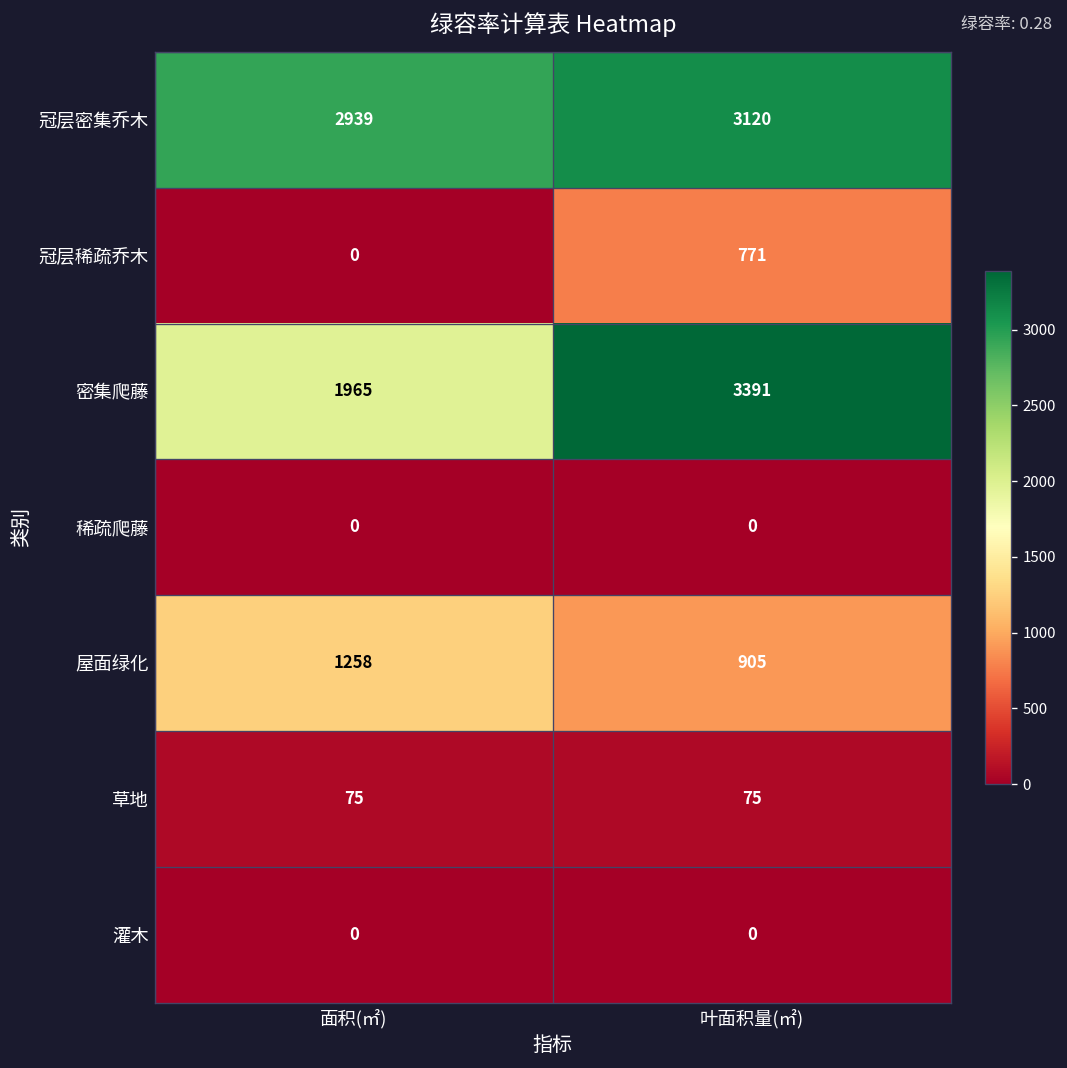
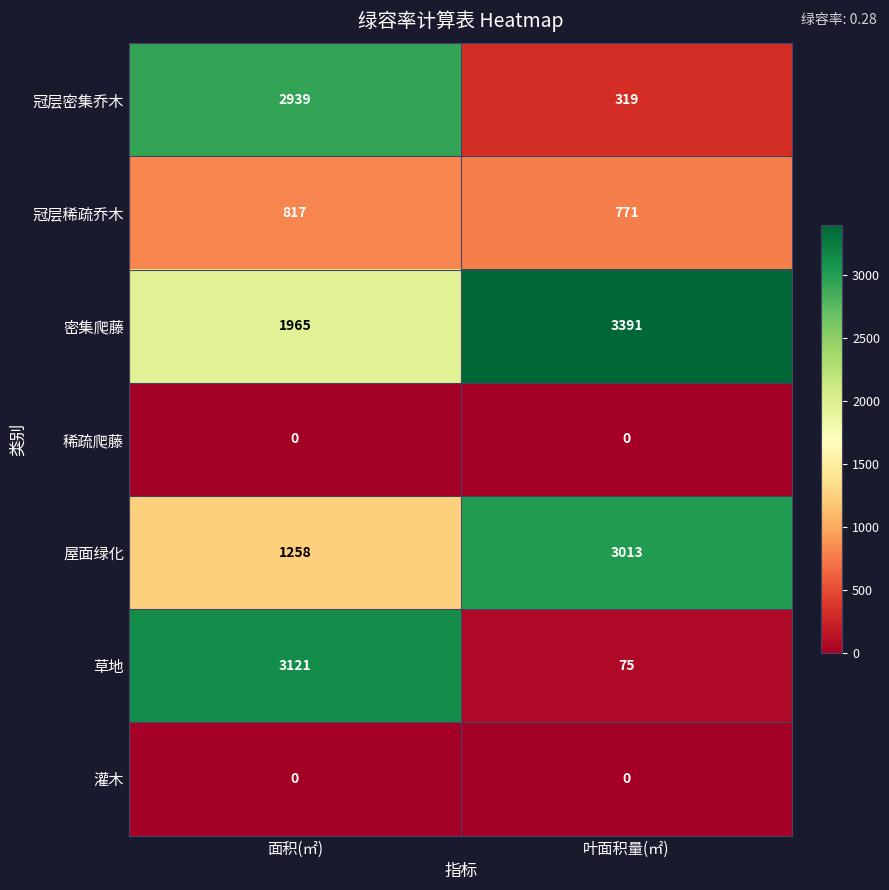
  {
    "冠层密集乔木": {
      "面积(㎡)": 2939,
-     "叶面积量(㎡)": 3120
+     "叶面积量(㎡)": 319
    },
    "冠层稀疏乔木": {
-     "面积(㎡)": 0,
+     "面积(㎡)": 817,
      "叶面积量(㎡)": 771
    },
    "密集爬藤": {
      "面积(㎡)": 1965,
      "叶面积量(㎡)": 3391
    },
    "稀疏爬藤": {
      "面积(㎡)": 0,
      "叶面积量(㎡)": 0
    },
    "屋面绿化": {
      "面积(㎡)": 1258,
-     "叶面积量(㎡)": 905
+     "叶面积量(㎡)": 3013
    },
    "草地": {
-     "面积(㎡)": 75,
+     "面积(㎡)": 3121,
      "叶面积量(㎡)": 75
    },
    "灌木": {
      "面积(㎡)": 0,
      "叶面积量(㎡)": 0
    }
  }
